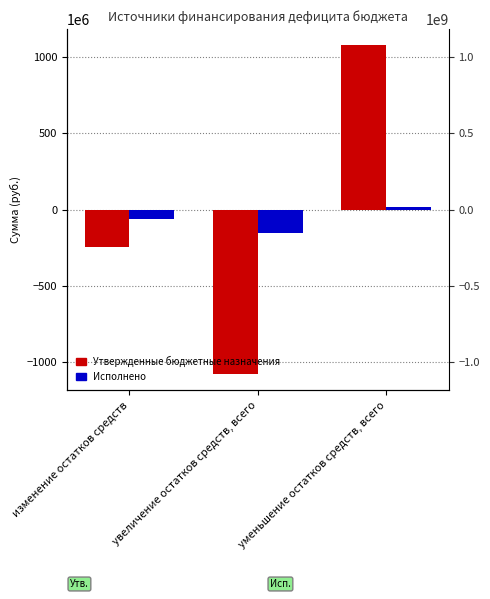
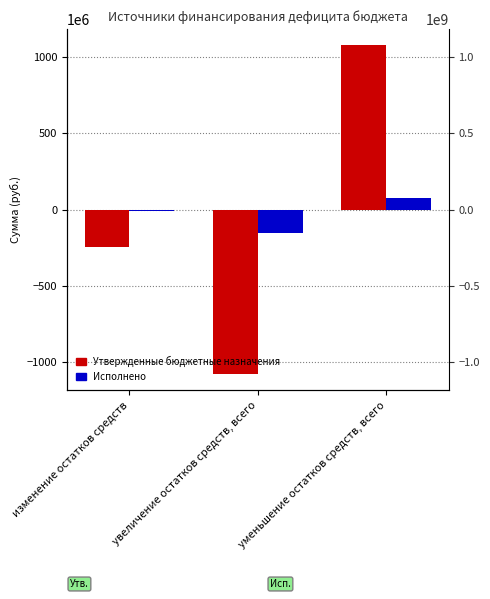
  {
    "Утвержденные бюджетные назначения": {
      "изменение остатков средств": -240000000,
      "увеличение остатков средств, всего": -1080000000,
      "уменьшение остатков средств, всего": 1080000000
    },
    "Исполнено": {
-     "изменение остатков средств": -60000000,
+     "изменение остатков средств": -10000000,
      "увеличение остатков средств, всего": -150000000,
-     "уменьшение остатков средств, всего": 20000000
+     "уменьшение остатков средств, всего": 80000000
    }
  }
